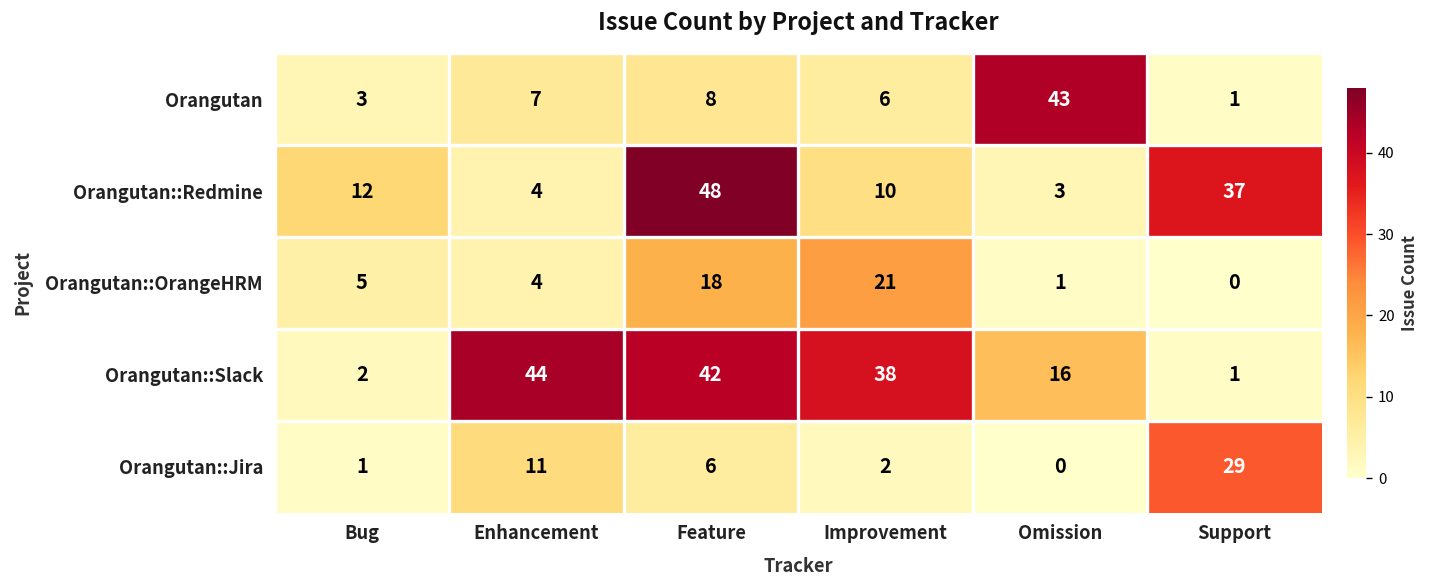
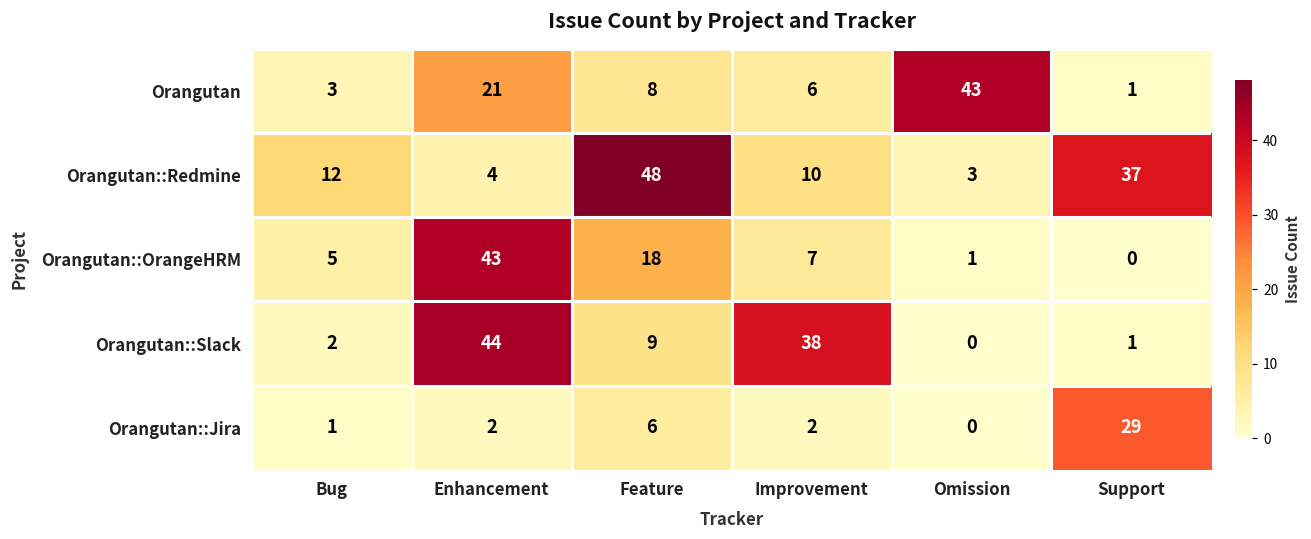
  {
    "Orangutan": {
      "Bug": 3,
-     "Enhancement": 7,
+     "Enhancement": 21,
      "Feature": 8,
      "Improvement": 6,
      "Omission": 43,
      "Support": 1
    },
    "Orangutan::Redmine": {
      "Bug": 12,
      "Enhancement": 4,
      "Feature": 48,
      "Improvement": 10,
      "Omission": 3,
      "Support": 37
    },
    "Orangutan::OrangeHRM": {
      "Bug": 5,
-     "Enhancement": 4,
+     "Enhancement": 43,
      "Feature": 18,
-     "Improvement": 21,
+     "Improvement": 7,
      "Omission": 1,
      "Support": 0
    },
    "Orangutan::Slack": {
      "Bug": 2,
      "Enhancement": 44,
-     "Feature": 42,
+     "Feature": 9,
      "Improvement": 38,
-     "Omission": 16,
+     "Omission": 0,
      "Support": 1
    },
    "Orangutan::Jira": {
      "Bug": 1,
-     "Enhancement": 11,
+     "Enhancement": 2,
      "Feature": 6,
      "Improvement": 2,
      "Omission": 0,
      "Support": 29
    }
  }
